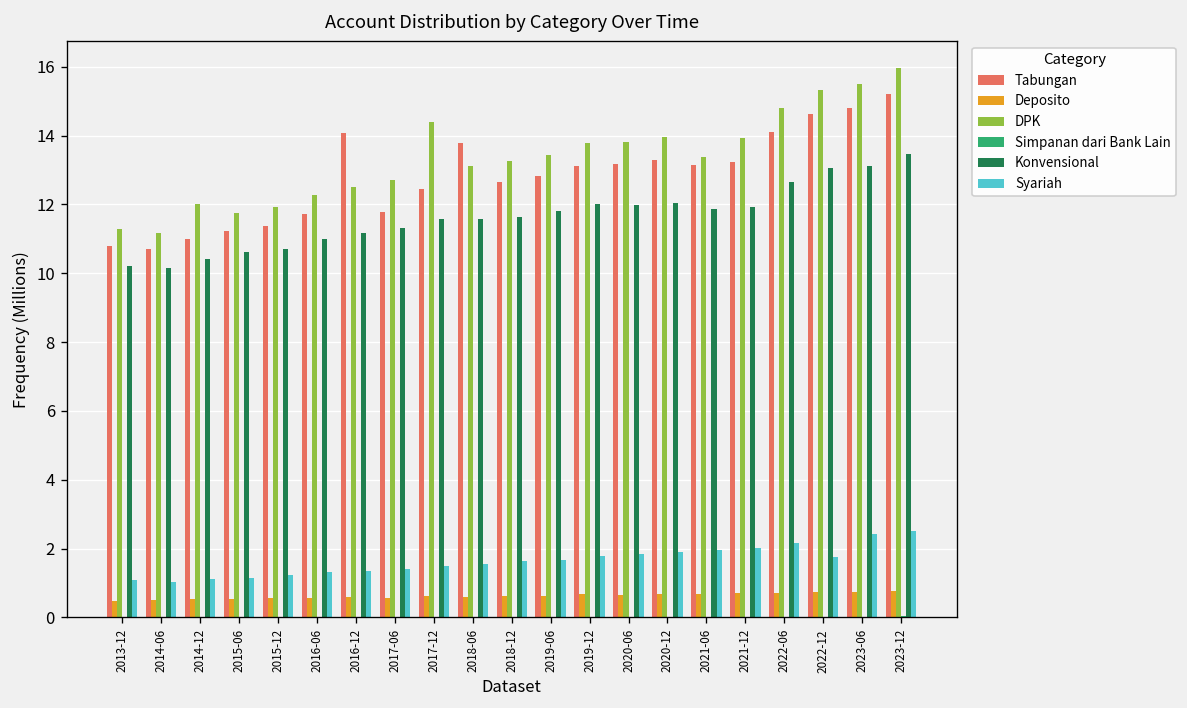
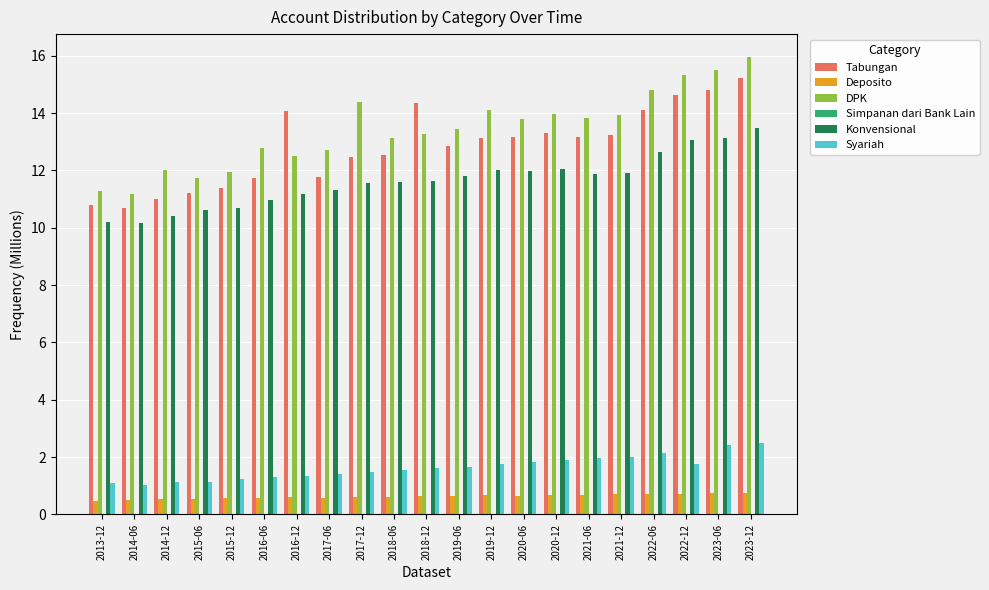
  {
    "Tabungan": {
      "2013-12": 10.8,
      "2014-06": 10.7,
      "2014-12": 11.0,
      "2015-06": 11.2,
      "2015-12": 11.4,
      "2016-06": 11.7,
      "2016-12": 14.1,
      "2017-06": 11.8,
      "2017-12": 12.5,
-     "2018-06": 13.8,
-     "2018-12": 12.6,
+     "2018-06": 12.5,
+     "2018-12": 14.4,
      "2019-06": 12.8,
      "2019-12": 13.1,
      "2020-06": 13.2,
      "2020-12": 13.3,
      "2021-06": 13.1,
      "2021-12": 13.2,
      "2022-06": 14.1,
      "2022-12": 14.6,
      "2023-06": 14.8,
      "2023-12": 15.2
    },
    "Deposito": {
      "2013-12": 0.5,
      "2014-06": 0.5,
      "2014-12": 0.5,
      "2015-06": 0.5,
      "2015-12": 0.6,
      "2016-06": 0.6,
      "2016-12": 0.6,
      "2017-06": 0.6,
      "2017-12": 0.6,
      "2018-06": 0.6,
      "2018-12": 0.6,
      "2019-06": 0.6,
      "2019-12": 0.7,
      "2020-06": 0.6,
      "2020-12": 0.7,
      "2021-06": 0.7,
      "2021-12": 0.7,
      "2022-06": 0.7,
      "2022-12": 0.7,
      "2023-06": 0.7,
      "2023-12": 0.8
    },
    "DPK": {
      "2013-12": 11.3,
      "2014-06": 11.2,
      "2014-12": 12.0,
      "2015-06": 11.7,
      "2015-12": 11.9,
-     "2016-06": 12.3,
+     "2016-06": 12.8,
      "2016-12": 12.5,
      "2017-06": 12.7,
      "2017-12": 14.4,
      "2018-06": 13.1,
      "2018-12": 13.3,
      "2019-06": 13.5,
-     "2019-12": 13.8,
+     "2019-12": 14.1,
      "2020-06": 13.8,
      "2020-12": 14.0,
-     "2021-06": 13.4,
+     "2021-06": 13.8,
      "2021-12": 13.9,
      "2022-06": 14.8,
      "2022-12": 15.3,
      "2023-06": 15.5,
      "2023-12": 16.0
    },
    "Syariah": {
      "2013-12": 1.1,
      "2014-06": 1.0,
      "2014-12": 1.1,
      "2015-06": 1.1,
      "2015-12": 1.2,
      "2016-06": 1.3,
      "2016-12": 1.4,
      "2017-06": 1.4,
      "2017-12": 1.5,
      "2018-06": 1.6,
      "2018-12": 1.6,
      "2019-06": 1.7,
      "2019-12": 1.8,
      "2020-06": 1.8,
      "2020-12": 1.9,
      "2021-06": 2.0,
      "2021-12": 2.0,
      "2022-06": 2.2,
      "2022-12": 1.8,
      "2023-06": 2.4,
      "2023-12": 2.5
    }
  }
